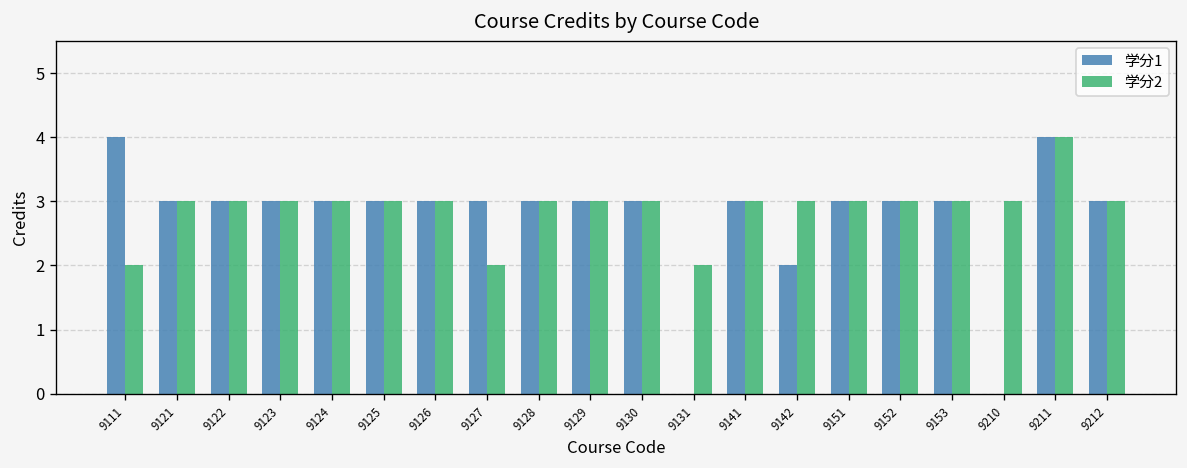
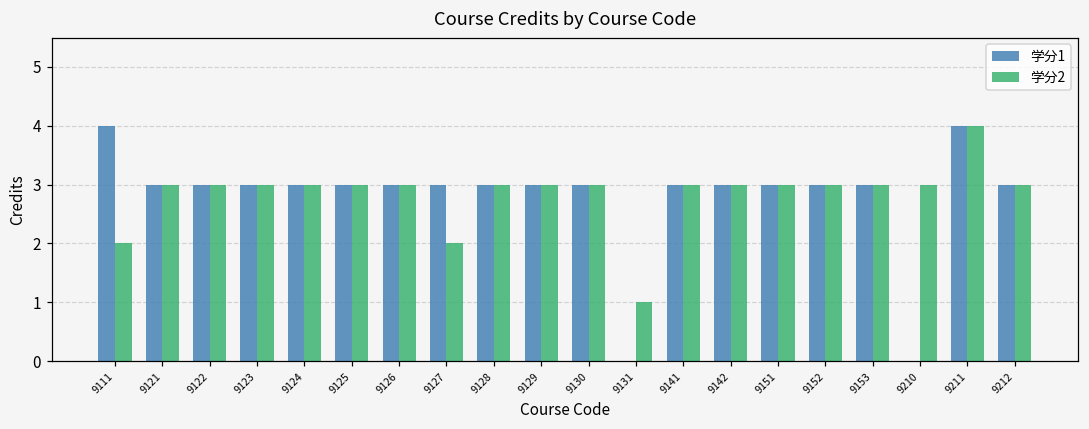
  {
    "学分1": {
      "9111": 4,
      "9121": 3,
      "9122": 3,
      "9123": 3,
      "9124": 3,
      "9125": 3,
      "9126": 3,
      "9127": 3,
      "9128": 3,
      "9129": 3,
      "9130": 3,
      "9131": 0,
      "9141": 3,
-     "9142": 2,
+     "9142": 3,
      "9151": 3,
      "9152": 3,
      "9153": 3,
      "9210": 0,
      "9211": 4,
      "9212": 3
    },
    "学分2": {
      "9111": 2,
      "9121": 3,
      "9122": 3,
      "9123": 3,
      "9124": 3,
      "9125": 3,
      "9126": 3,
      "9127": 2,
      "9128": 3,
      "9129": 3,
      "9130": 3,
-     "9131": 2,
+     "9131": 1,
      "9141": 3,
      "9142": 3,
      "9151": 3,
      "9152": 3,
      "9153": 3,
      "9210": 3,
      "9211": 4,
      "9212": 3
    }
  }
